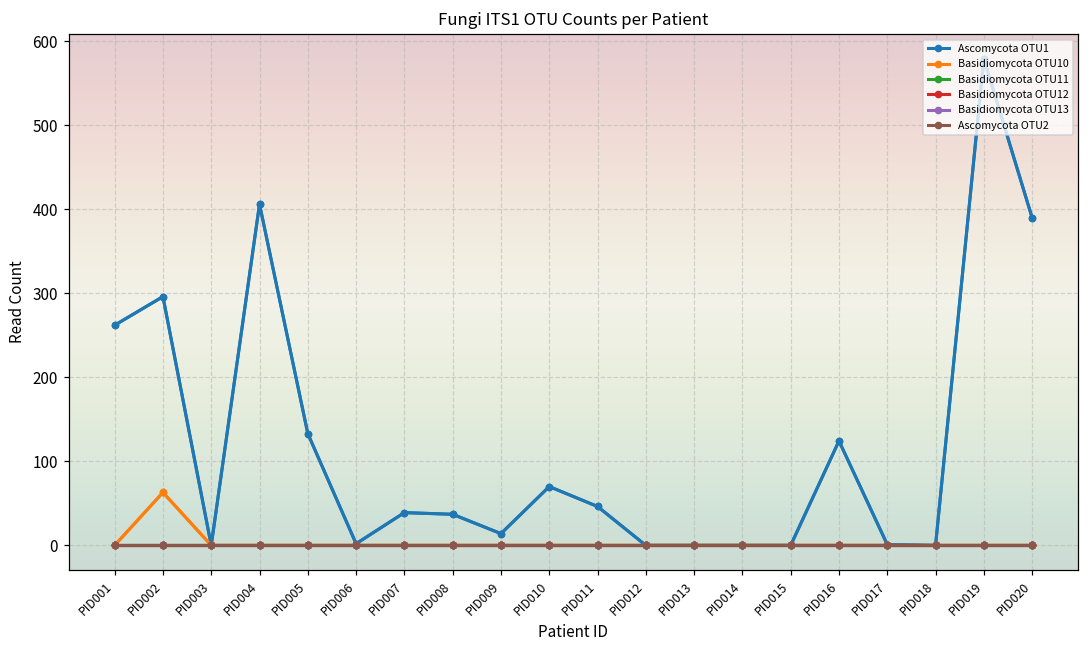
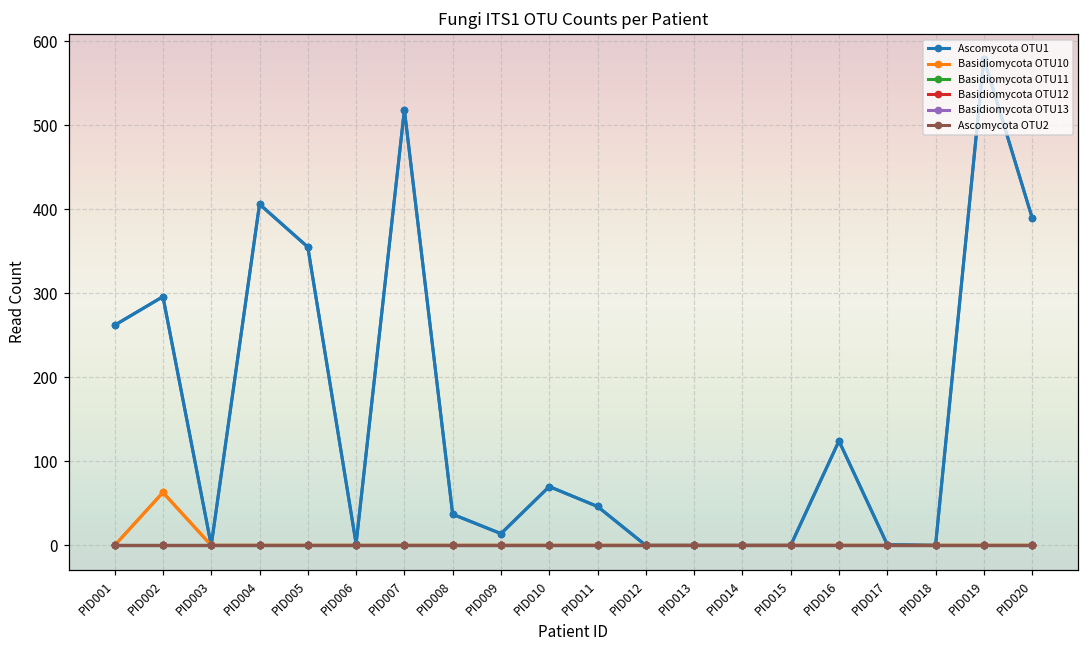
  {
    "Ascomycota OTU1": {
      "PID001": 260,
      "PID002": 300,
      "PID004": 410,
-     "PID005": 130,
-     "PID007": 40,
+     "PID005": 360,
+     "PID007": 520,
      "PID008": 40,
      "PID009": 10,
      "PID010": 70,
      "PID011": 50,
      "PID016": 120,
      "PID020": 390
    },
    "Basidiomycota OTU10": {
      "PID002": 60
    },
    "Ascomycota OTU2": {
      "PID002": 0
    }
  }
